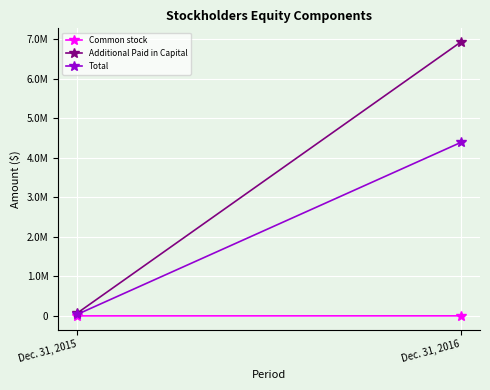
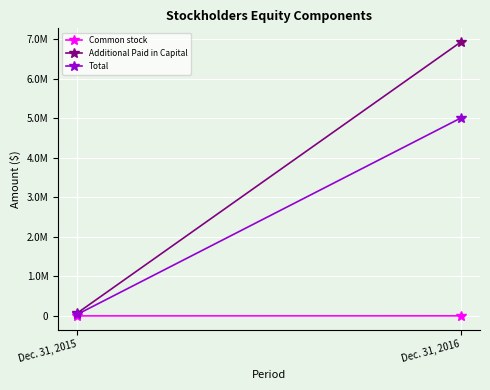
  {
    "Common stock": {
      "Dec. 31, 2016": 0
    },
    "Additional Paid in Capital": {
      "Dec. 31, 2016": 6900000
    },
    "Total": {
-     "Dec. 31, 2016": 4400000
+     "Dec. 31, 2016": 5000000
    }
  }
